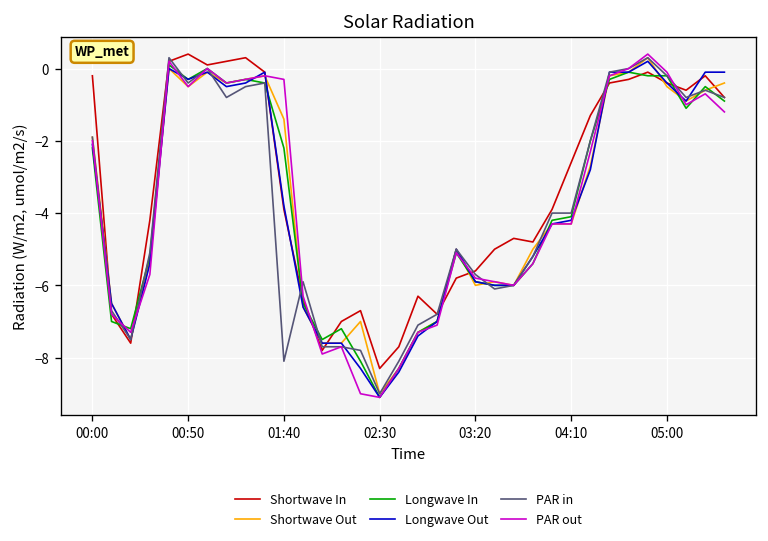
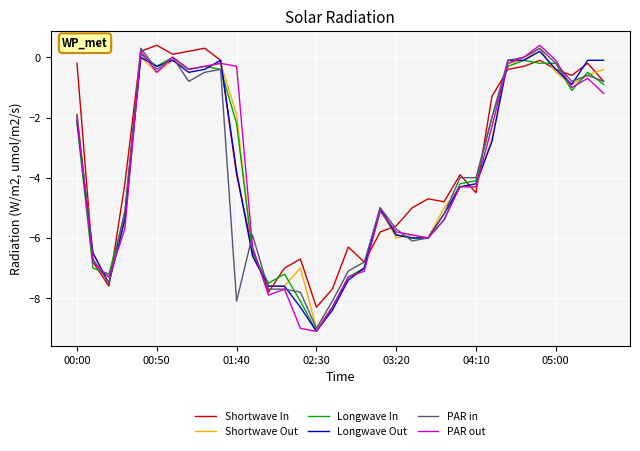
  {
    "Shortwave In": {
      "00:00": -0.2,
      "00:50": 0.4,
      "01:40": -3.9,
      "02:30": -8.3,
      "03:20": -5.6,
-     "04:10": -2.6
+     "04:10": -4.5
    },
    "Shortwave Out": {
-     "01:40": -1.4,
+     "01:40": -1.9,
      "03:20": -6.0,
      "05:00": -0.5
    },
    "Longwave In": {
      "00:00": -2.2,
      "01:40": -2.2,
      "04:10": -4.1
    },
    "Longwave Out": {
      "00:00": -2.1,
      "01:40": -3.8,
      "04:10": -4.2
    },
    "PAR in": {
      "00:50": -0.4,
      "01:40": -8.1,
      "03:20": -5.7,
      "04:10": -4.0
    },
    "PAR out": {
      "00:00": -2.0,
      "01:40": -0.3,
      "03:20": -5.8,
      "05:00": -0.1
    }
  }
